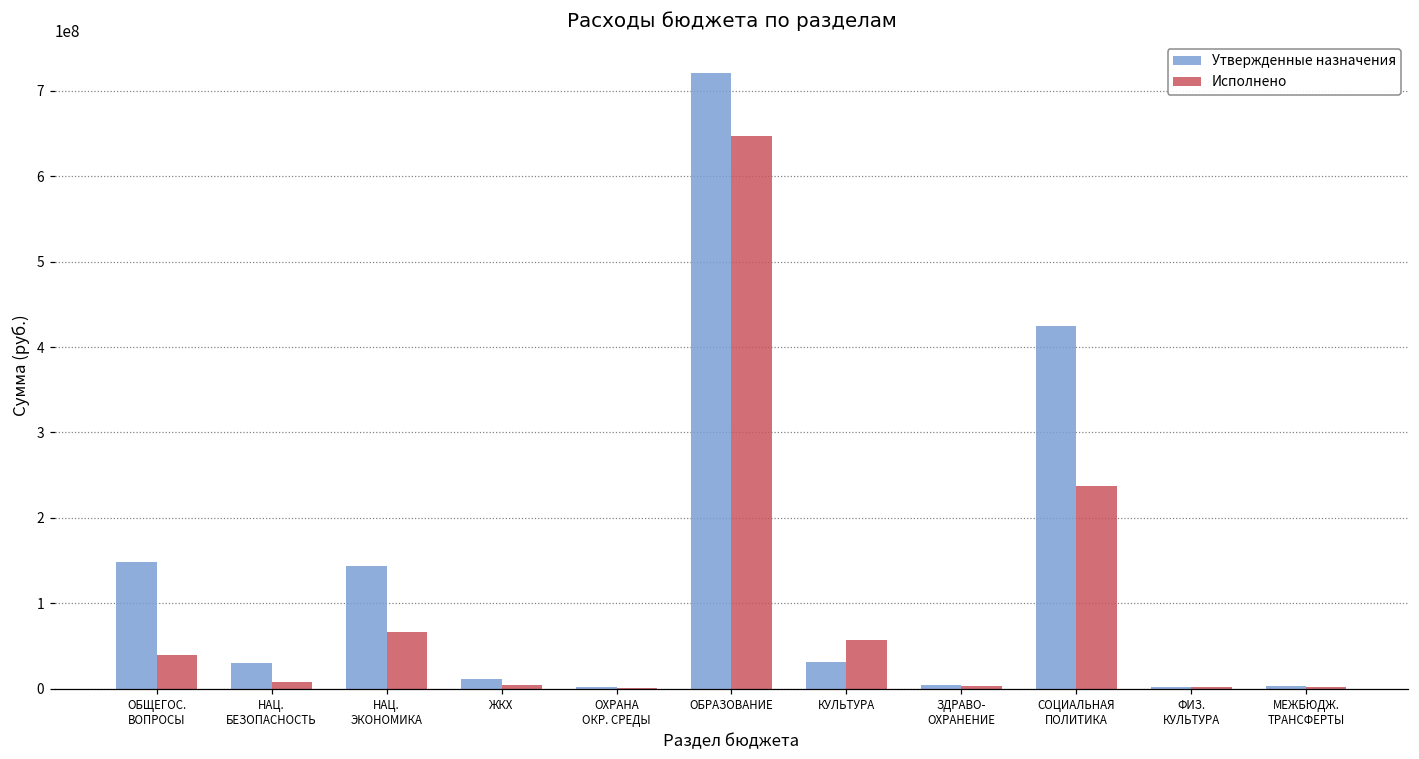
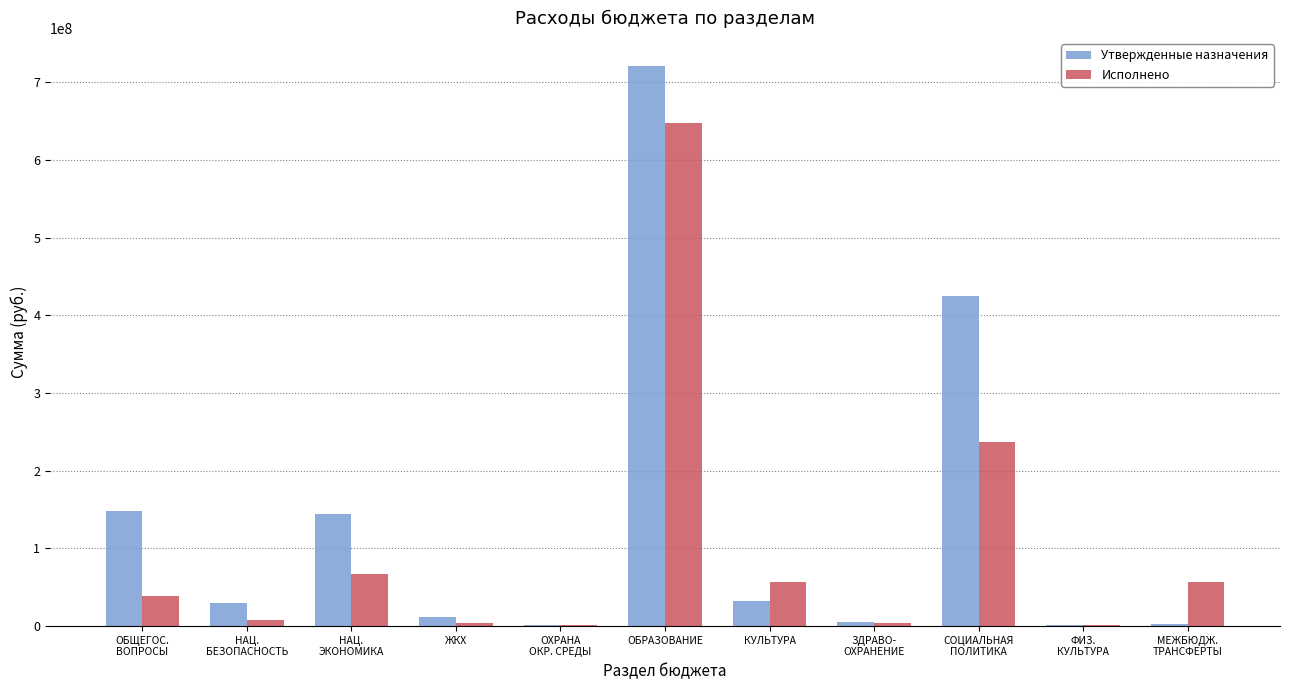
  {
    "Утвержденные назначения": {
      "ОБЩЕГОС. ВОПРОСЫ": 150000000,
      "НАЦ. БЕЗОПАСНОСТЬ": 30000000,
      "НАЦ. ЭКОНОМИКА": 140000000,
      "ЖКХ": 10000000,
      "ОБРАЗОВАНИЕ": 720000000,
      "КУЛЬТУРА": 30000000,
      "ЗДРАВО- ОХРАНЕНИЕ": 0,
      "СОЦИАЛЬНАЯ ПОЛИТИКА": 420000000
    },
    "Исполнено": {
      "ОБЩЕГОС. ВОПРОСЫ": 40000000,
      "НАЦ. БЕЗОПАСНОСТЬ": 10000000,
      "НАЦ. ЭКОНОМИКА": 70000000,
      "ЖКХ": 0,
      "ОБРАЗОВАНИЕ": 650000000,
      "КУЛЬТУРА": 60000000,
      "ЗДРАВО- ОХРАНЕНИЕ": 0,
      "СОЦИАЛЬНАЯ ПОЛИТИКА": 240000000,
-     "МЕЖБЮДЖ. ТРАНСФЕРТЫ": 0
+     "МЕЖБЮДЖ. ТРАНСФЕРТЫ": 60000000
    }
  }
